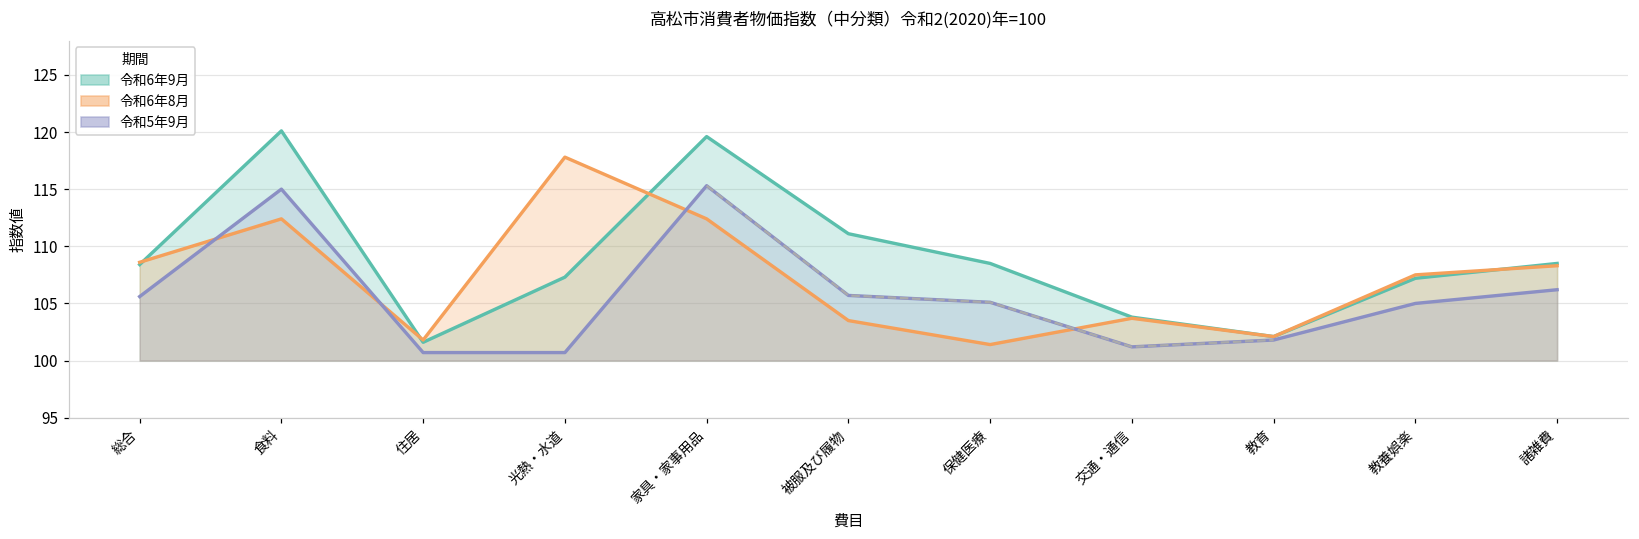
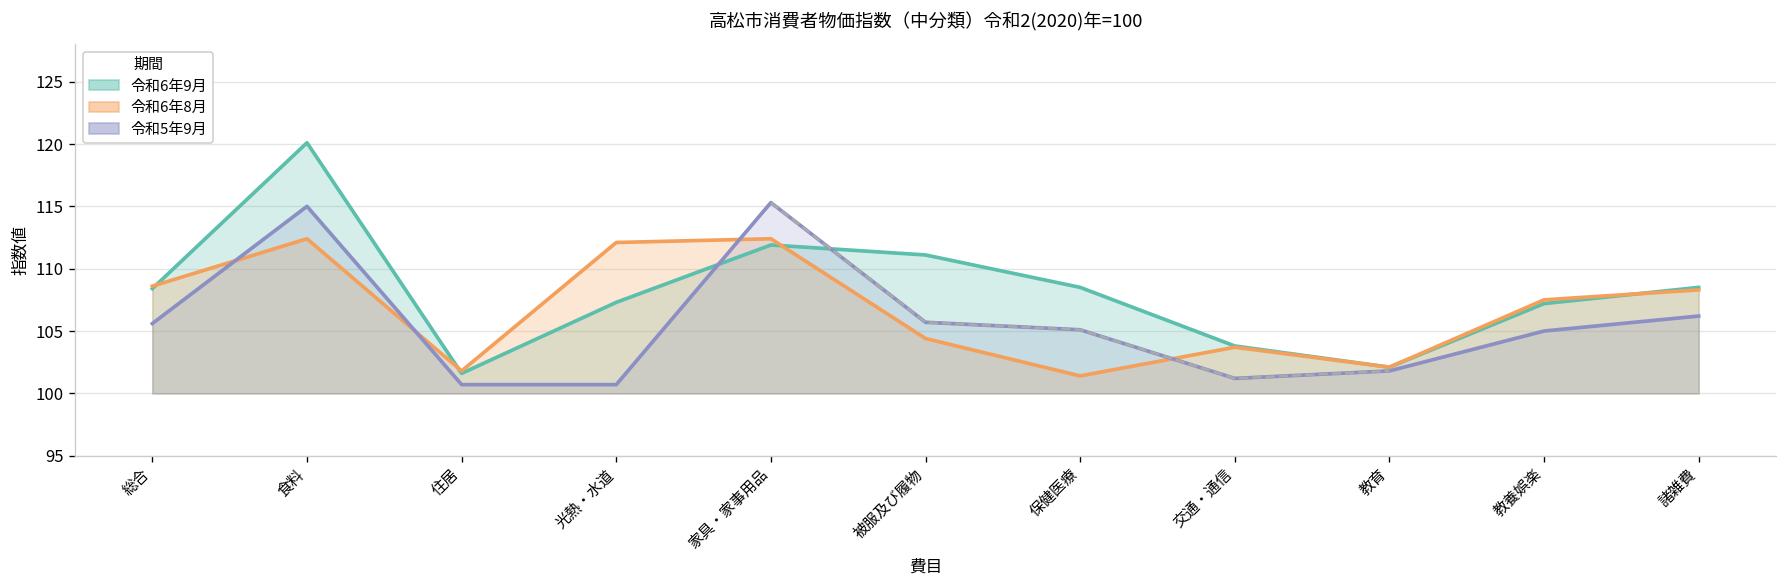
  {
    "令和6年9月": {
      "食料": 120.1,
      "光熱・水道": 107.3,
-     "家具・家事用品": 119.6,
+     "家具・家事用品": 111.9,
      "被服及び履物": 111.1,
      "保健医療": 108.5,
      "教養娯楽": 107.2
    },
    "令和6年8月": {
      "食料": 112.4,
-     "光熱・水道": 117.8,
+     "光熱・水道": 112.1,
      "家具・家事用品": 112.4,
-     "被服及び履物": 103.5,
+     "被服及び履物": 104.4,
      "保健医療": 101.4,
      "教養娯楽": 107.5
    }
  }
